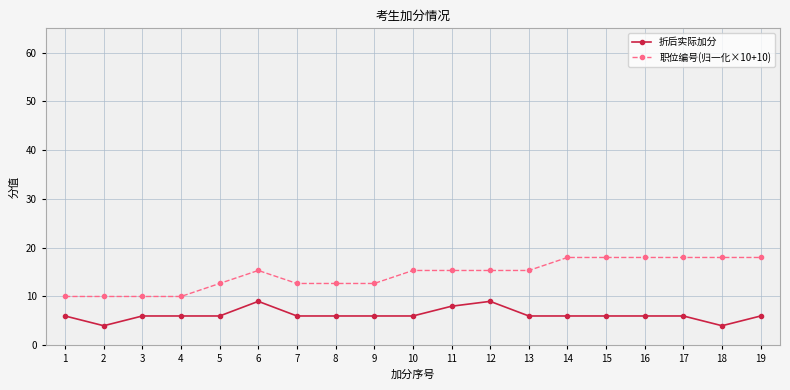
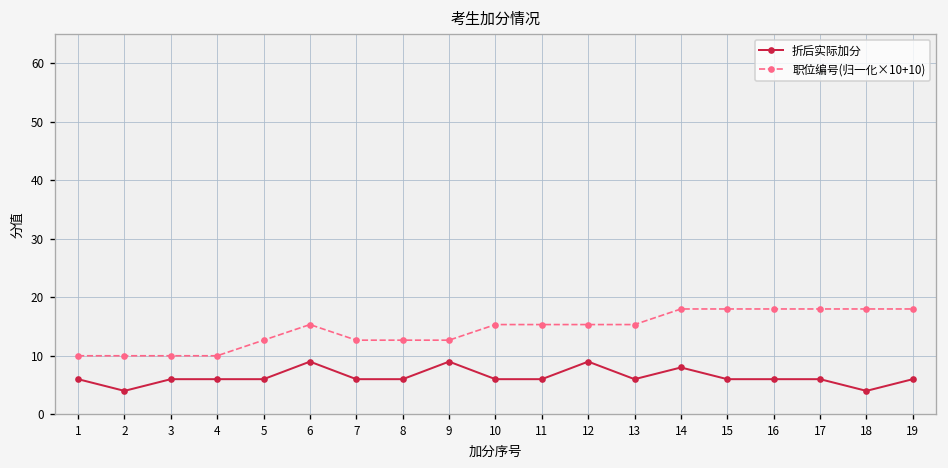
  {
    "折后实际加分": {
      "1": 6,
      "2": 4,
      "3": 6,
      "4": 6,
      "5": 6,
      "6": 9,
      "7": 6,
      "8": 6,
-     "9": 6,
+     "9": 9,
      "10": 6,
-     "11": 8,
+     "11": 6,
      "12": 9,
      "13": 6,
-     "14": 6,
+     "14": 8,
      "15": 6,
      "16": 6,
      "17": 6,
      "18": 4,
      "19": 6
    },
    "职位编号(归一化×10+10)": {
      "1": 10,
      "2": 10,
      "3": 10,
      "4": 10,
      "5": 13,
      "6": 15,
      "7": 13,
      "8": 13,
      "9": 13,
      "10": 15,
      "11": 15,
      "12": 15,
      "13": 15,
      "14": 18,
      "15": 18,
      "16": 18,
      "17": 18,
      "18": 18,
      "19": 18
    }
  }
